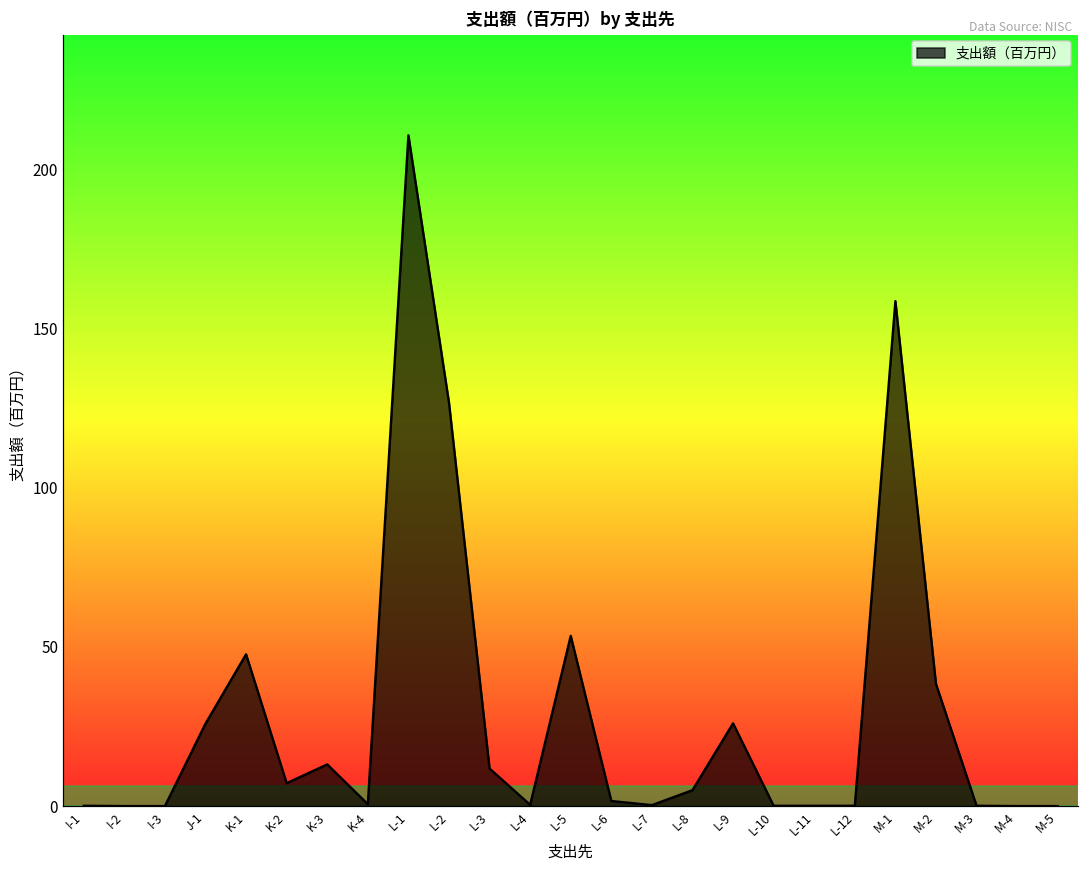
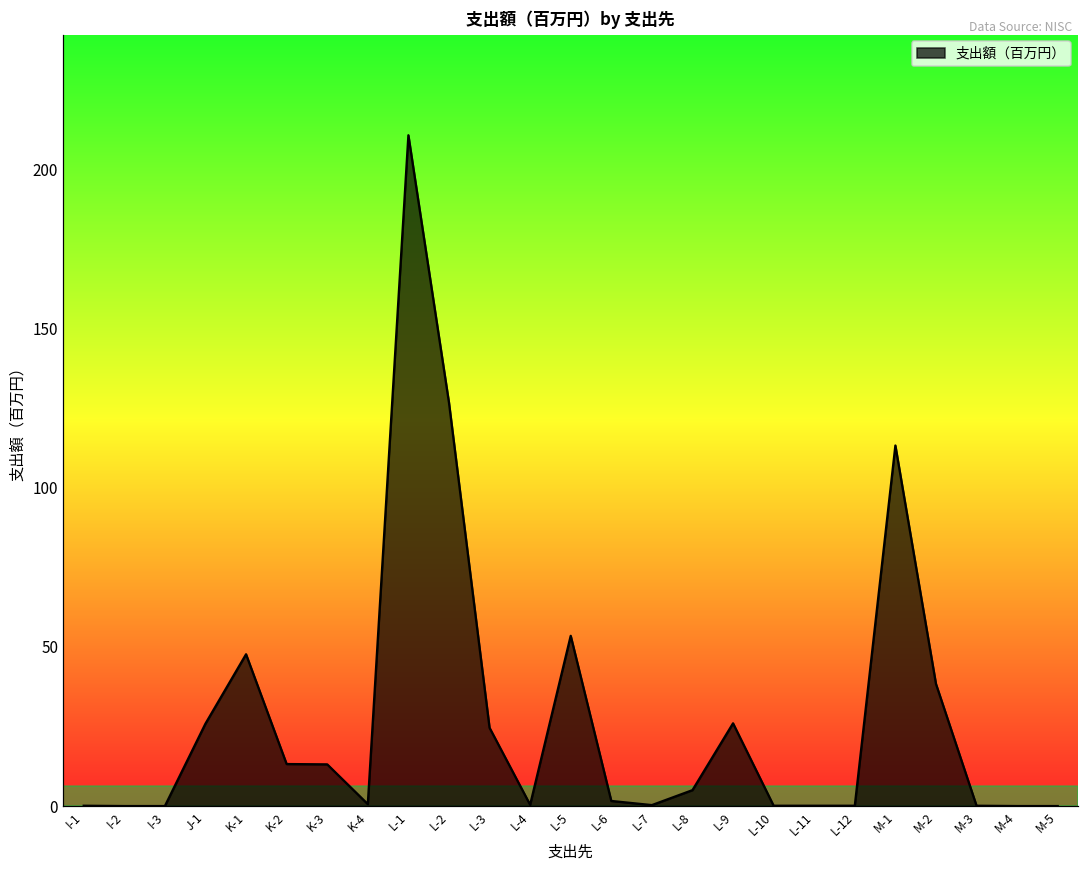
  {
    "J-1": 26,
    "K-1": 48,
-   "K-2": 7,
+   "K-2": 13,
    "K-3": 13,
    "L-1": 211,
    "L-2": 127,
-   "L-3": 12,
+   "L-3": 25,
    "L-5": 54,
    "L-9": 26,
-   "M-1": 159,
+   "M-1": 113,
    "M-2": 38
  }
